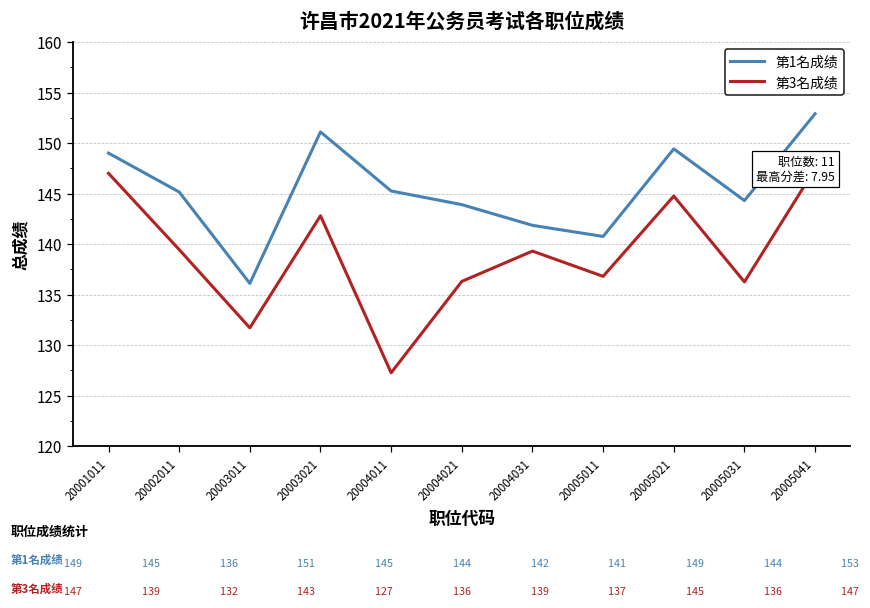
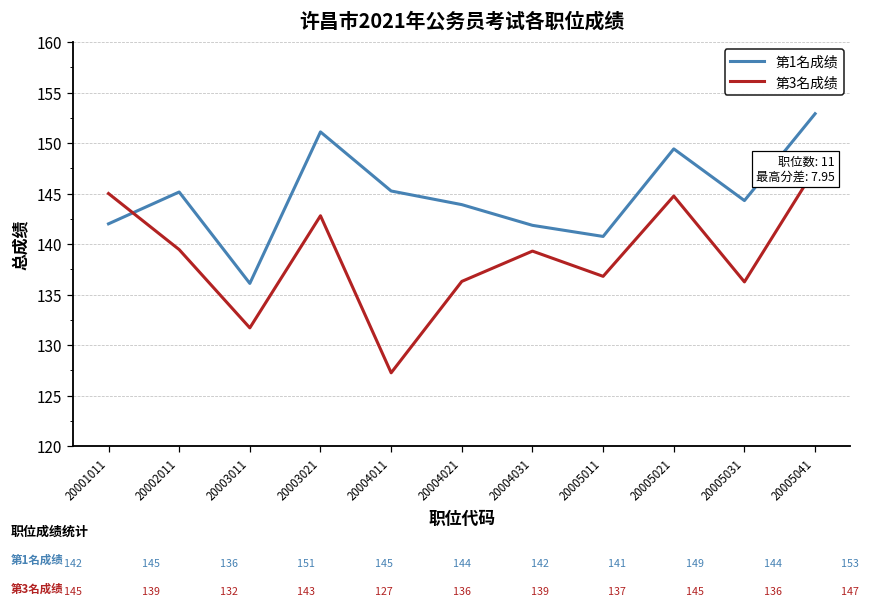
  {
    "第1名成绩": {
-     "20001011": 149
+     "20001011": 142
    },
    "第3名成绩": {
-     "20001011": 147
+     "20001011": 145
    }
  }
